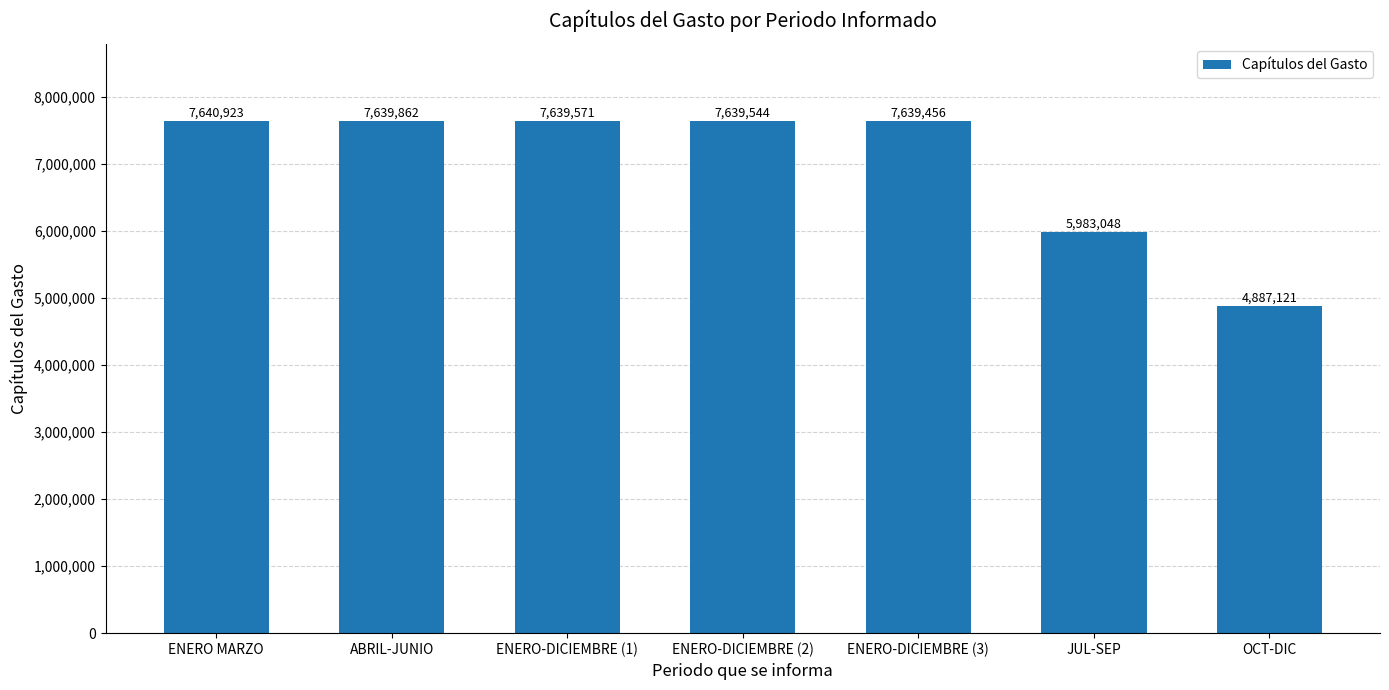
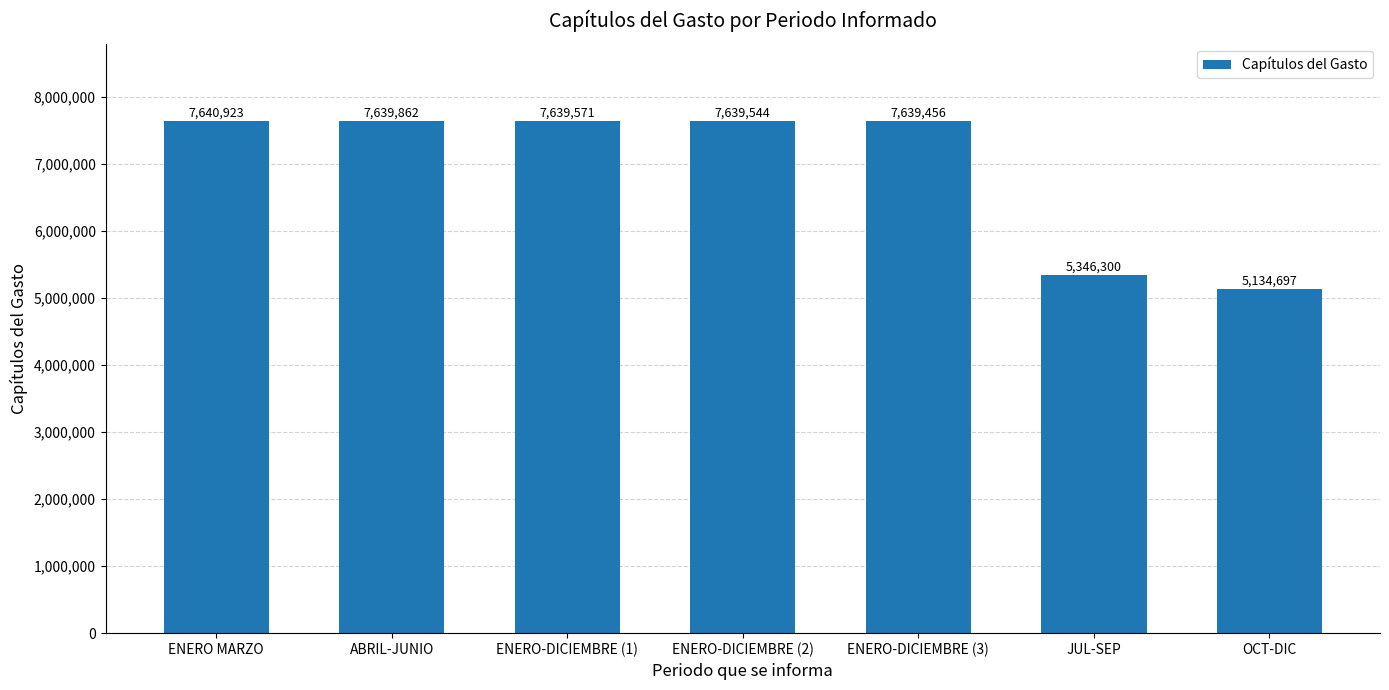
  {
    "ENERO MARZO": "7,640,923",
    "ABRIL-JUNIO": "7,639,862",
    "ENERO-DICIEMBRE (1)": "7,639,571",
    "ENERO-DICIEMBRE (2)": "7,639,544",
    "ENERO-DICIEMBRE (3)": "7,639,456",
-   "JUL-SEP": "5,983,048",
-   "OCT-DIC": "4,887,121"
+   "JUL-SEP": "5,346,300",
+   "OCT-DIC": "5,134,697"
  }
